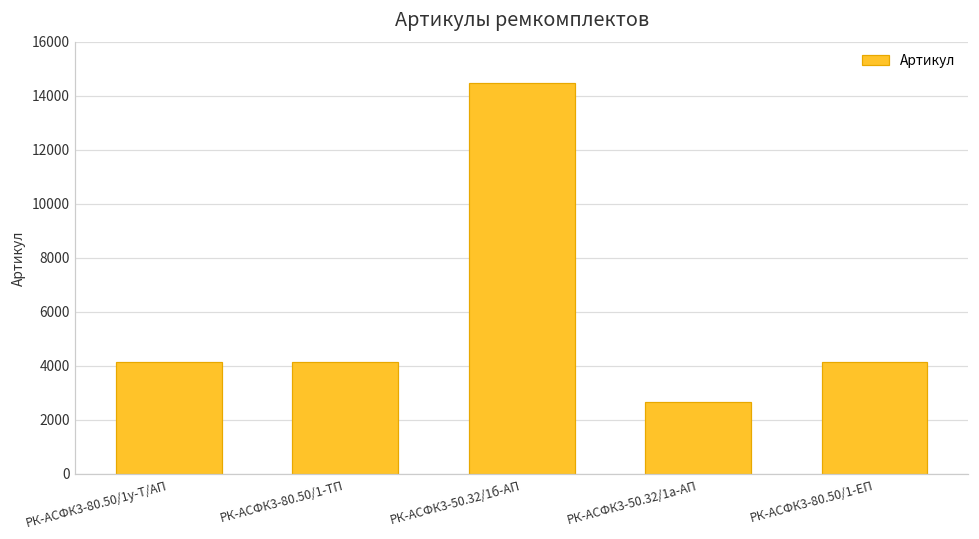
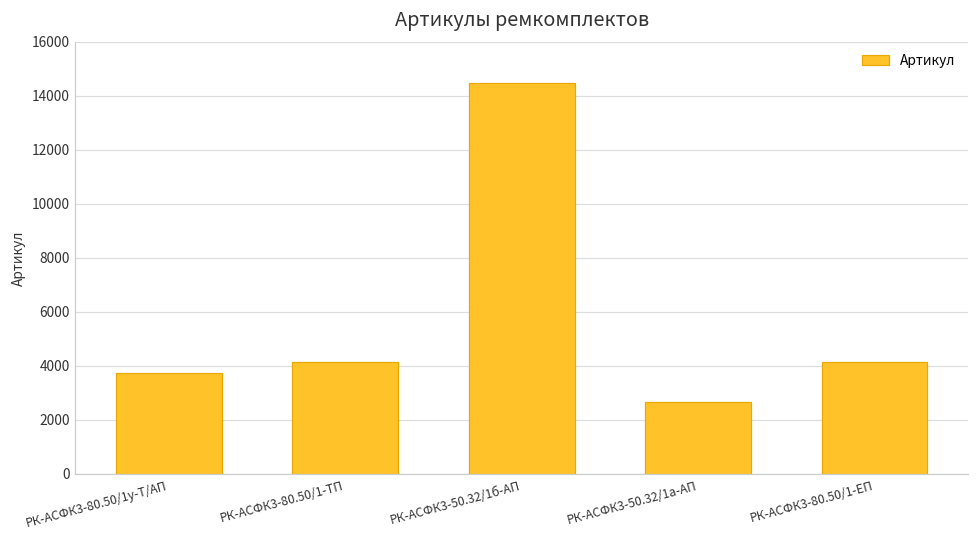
  {
-   "РК-АСФК3-80.50/1у-Т/АП": 4100,
+   "РК-АСФК3-80.50/1у-Т/АП": 3700,
    "РК-АСФК3-80.50/1-ТП": 4100,
    "РК-АСФК3-50.32/1б-АП": 14500,
    "РК-АСФК3-50.32/1а-АП": 2700,
    "РК-АСФК3-80.50/1-ЕП": 4100
  }
